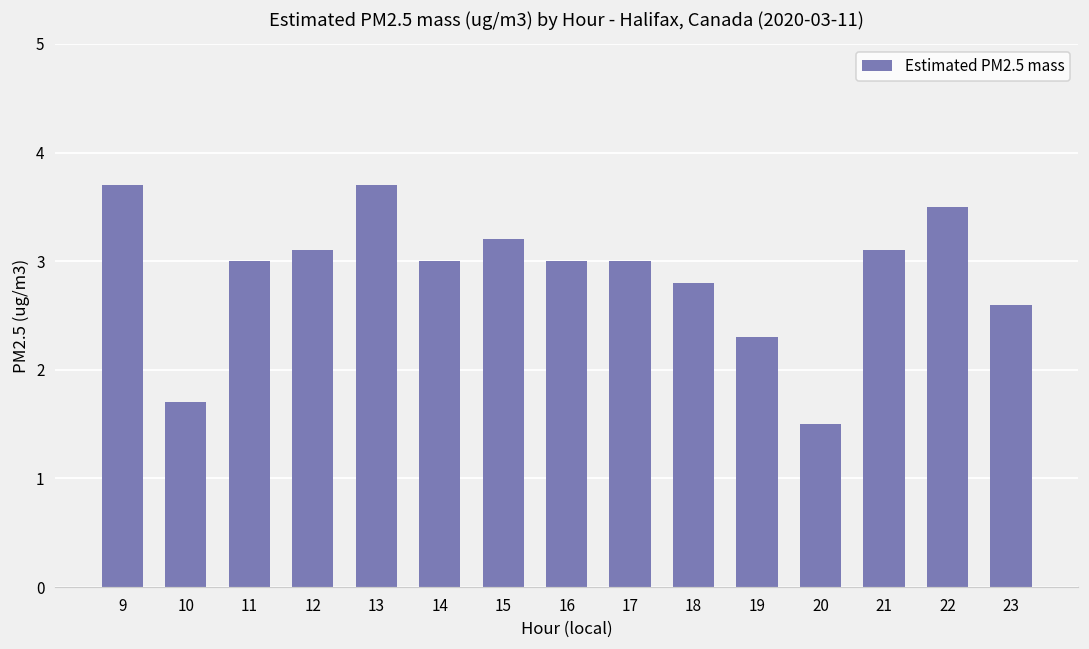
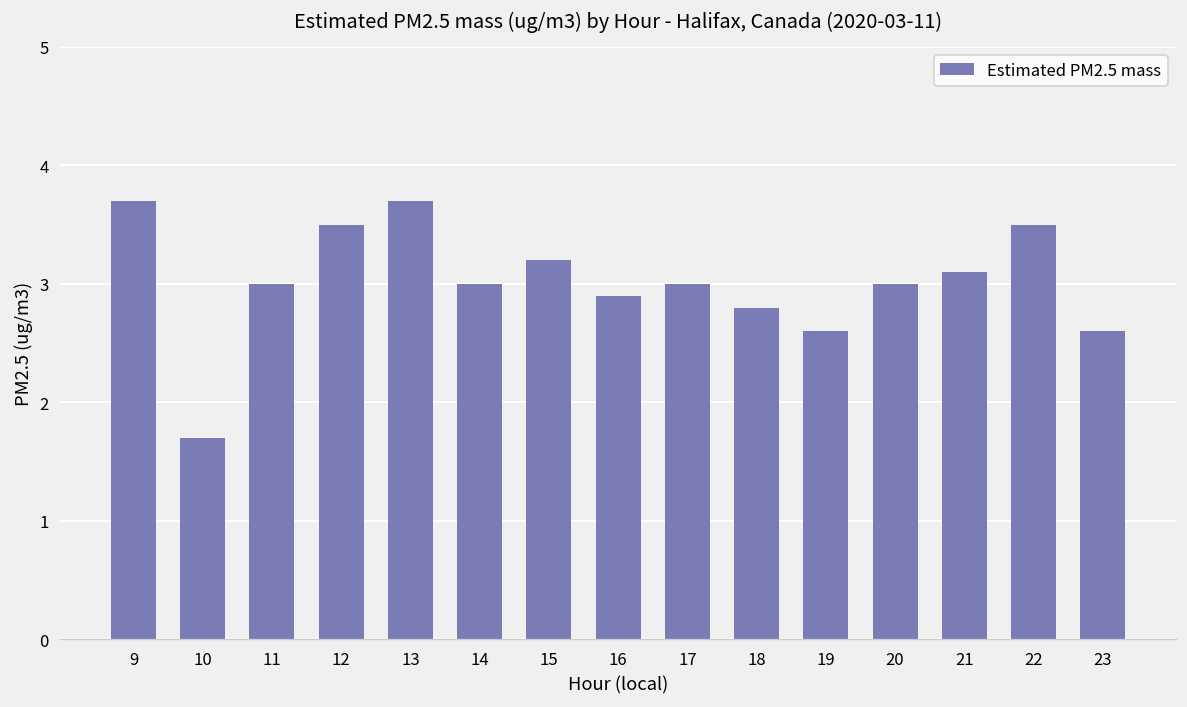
  {
    "9": 3.7,
    "10": 1.7,
    "11": 3.0,
-   "12": 3.1,
+   "12": 3.5,
    "13": 3.7,
    "14": 3.0,
    "15": 3.2,
-   "16": 3.0,
+   "16": 2.9,
    "17": 3.0,
    "18": 2.8,
-   "19": 2.3,
-   "20": 1.5,
+   "19": 2.6,
+   "20": 3.0,
    "21": 3.1,
    "22": 3.5,
    "23": 2.6
  }
